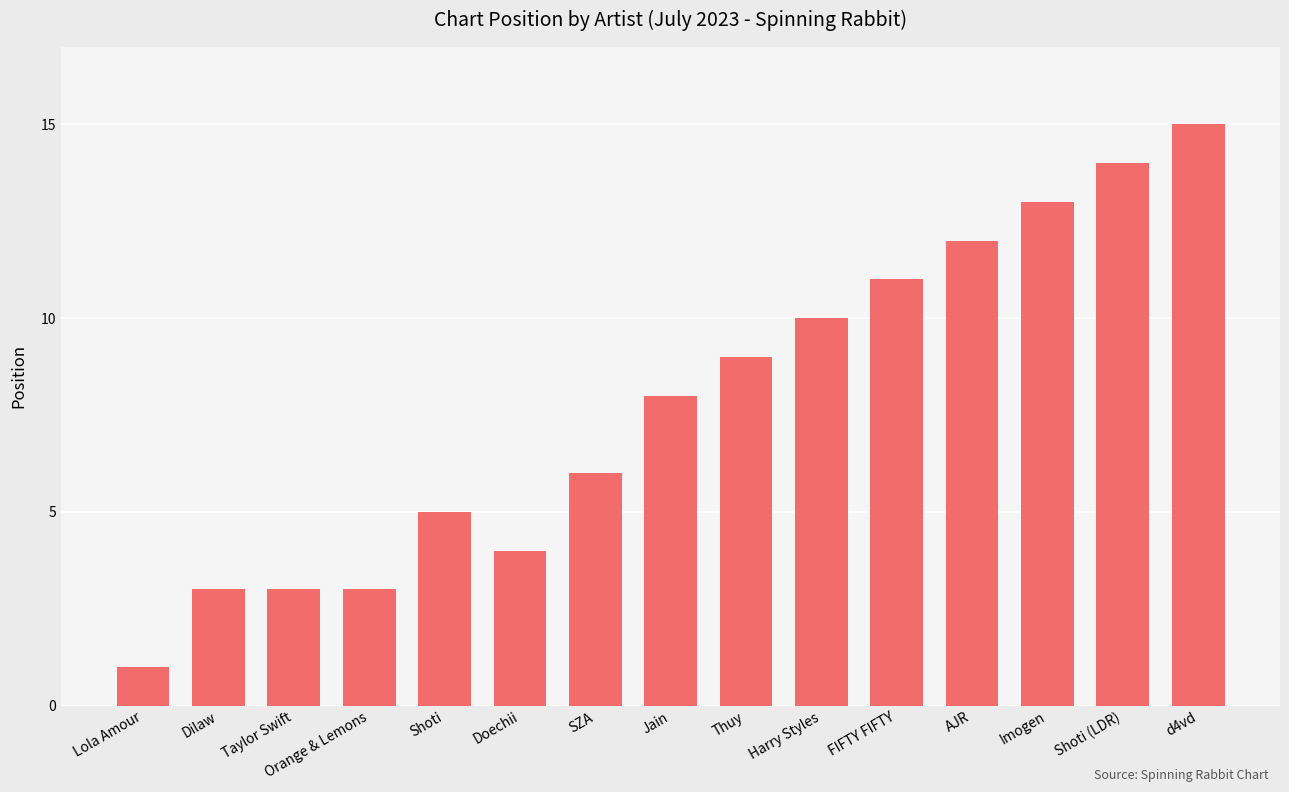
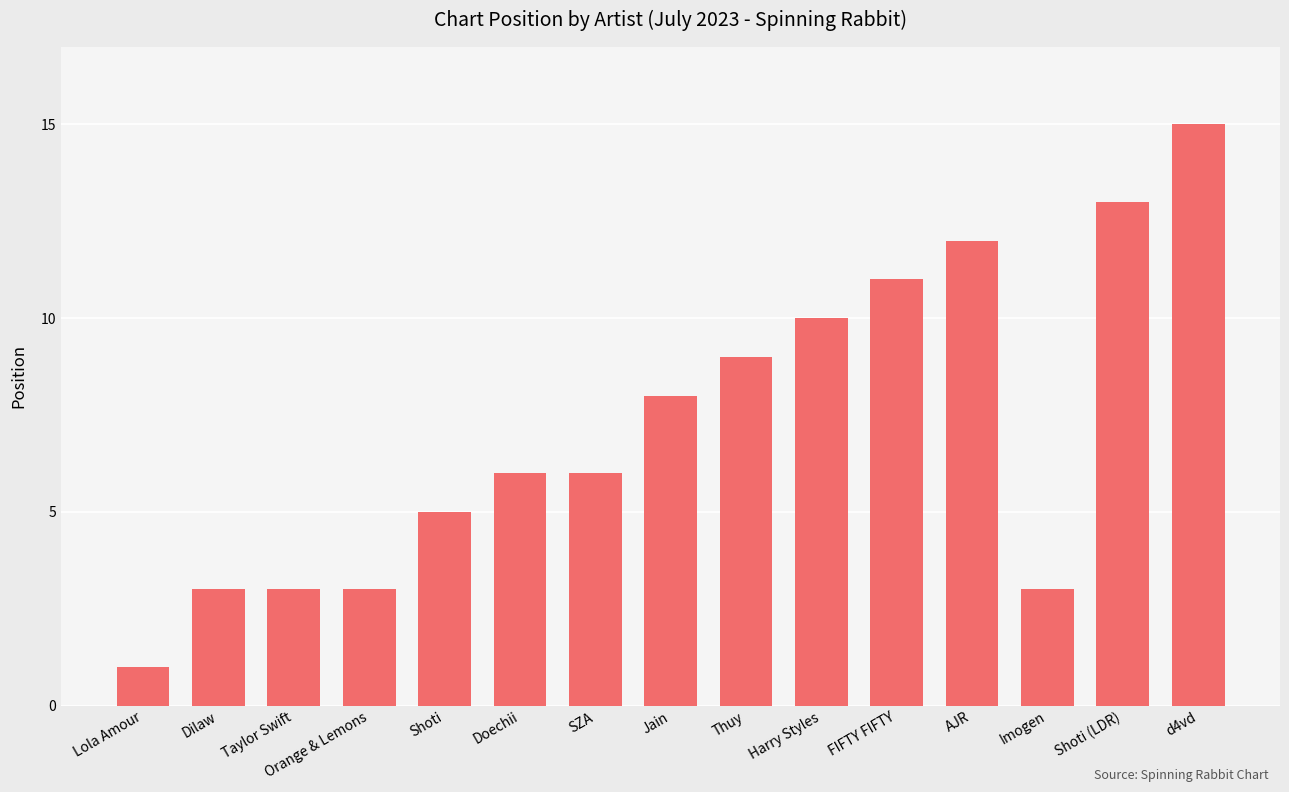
  {
    "Lola Amour": 1,
    "Dilaw": 3,
    "Taylor Swift": 3,
    "Orange & Lemons": 3,
    "Shoti": 5,
-   "Doechii": 4,
+   "Doechii": 6,
    "SZA": 6,
    "Jain": 8,
    "Thuy": 9,
    "Harry Styles": 10,
    "FIFTY FIFTY": 11,
    "AJR": 12,
-   "Imogen": 13,
-   "Shoti (LDR)": 14,
+   "Imogen": 3,
+   "Shoti (LDR)": 13,
    "d4vd": 15
  }
